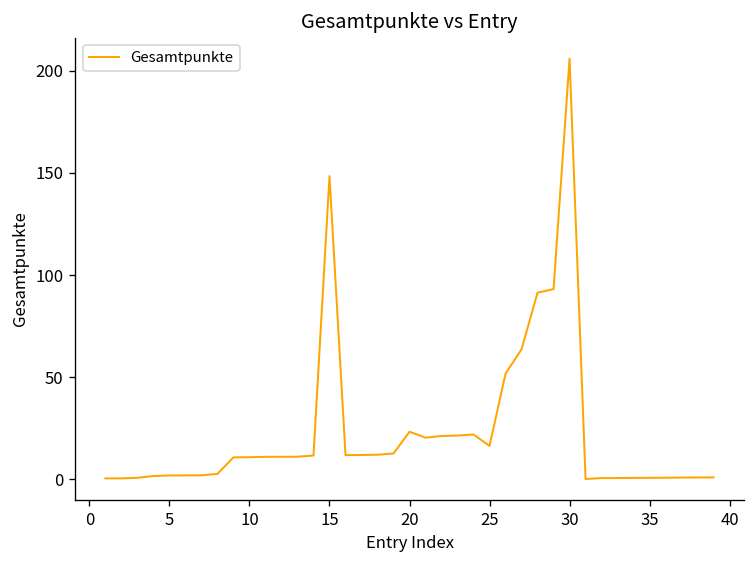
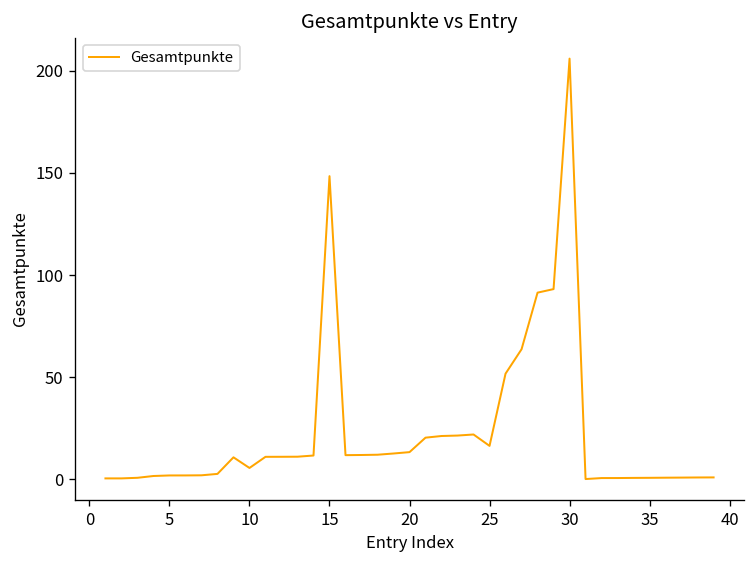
  {
    "5": 2,
-   "10": 11,
+   "10": 6,
    "15": 148,
-   "20": 23,
+   "20": 13,
    "25": 16,
    "30": 206,
    "35": 1
  }
